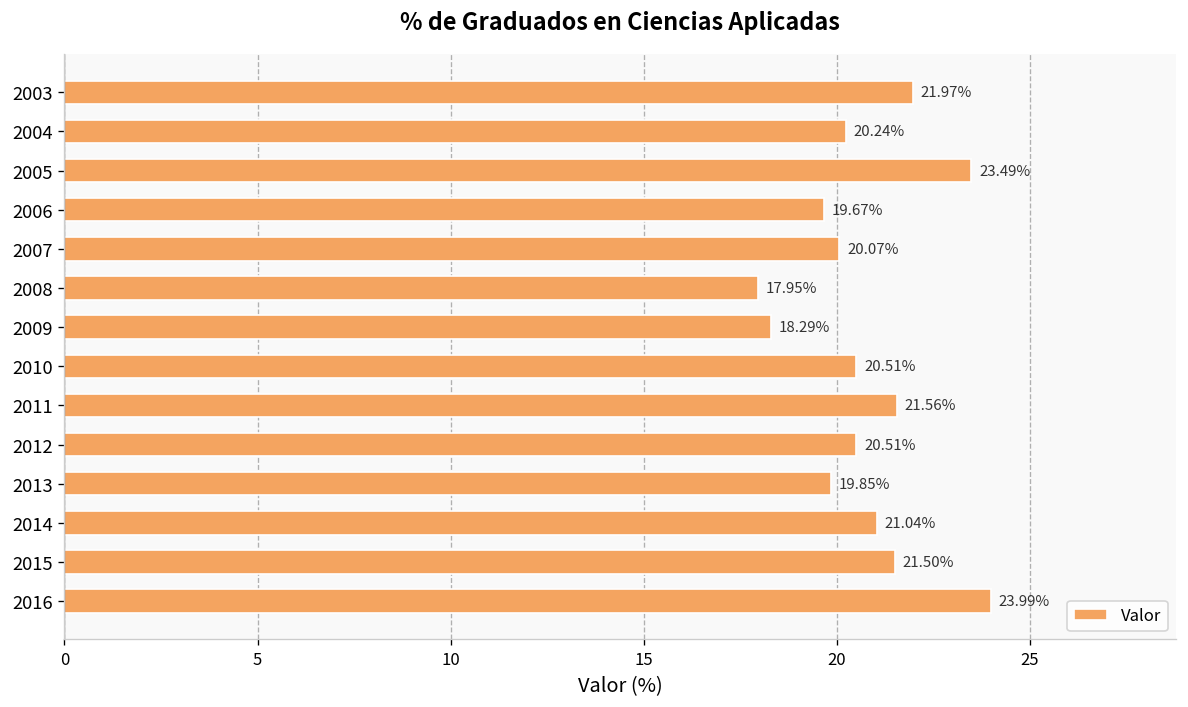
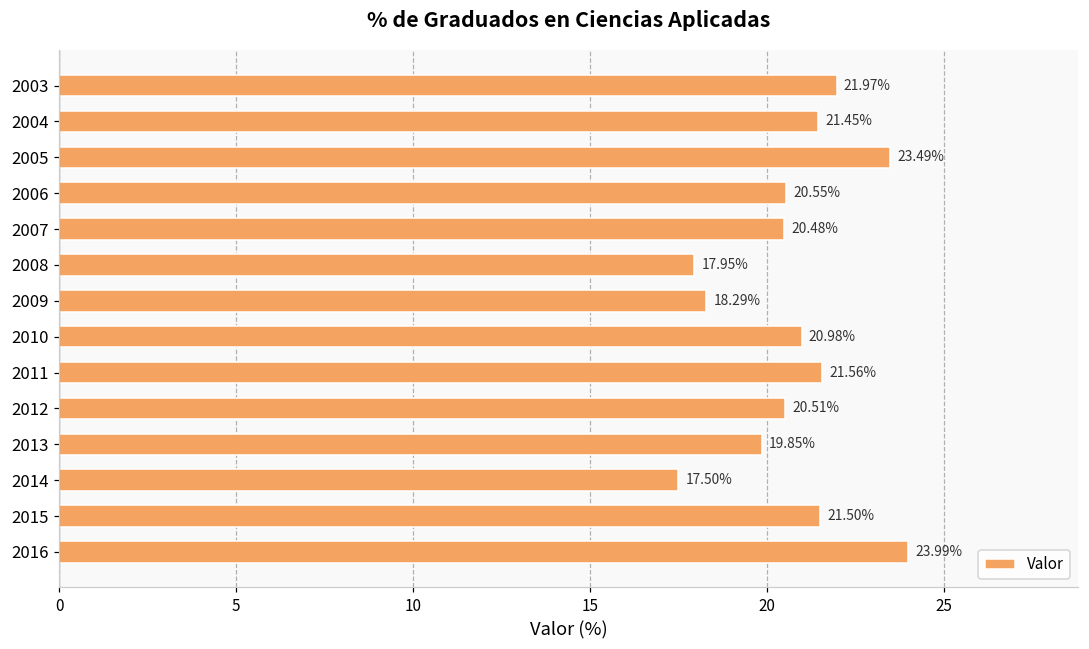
  {
    "2003": "21.97%",
-   "2004": "20.24%",
+   "2004": "21.45%",
    "2005": "23.49%",
-   "2006": "19.67%",
-   "2007": "20.07%",
+   "2006": "20.55%",
+   "2007": "20.48%",
    "2008": "17.95%",
    "2009": "18.29%",
-   "2010": "20.51%",
+   "2010": "20.98%",
    "2011": "21.56%",
    "2012": "20.51%",
    "2013": "19.85%",
-   "2014": "21.04%",
+   "2014": "17.50%",
    "2015": "21.50%",
    "2016": "23.99%"
  }
